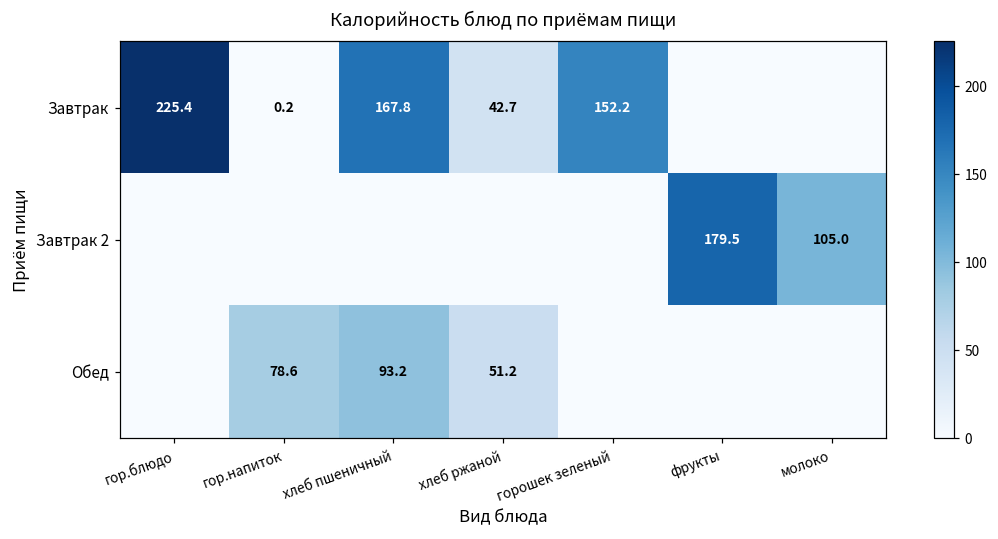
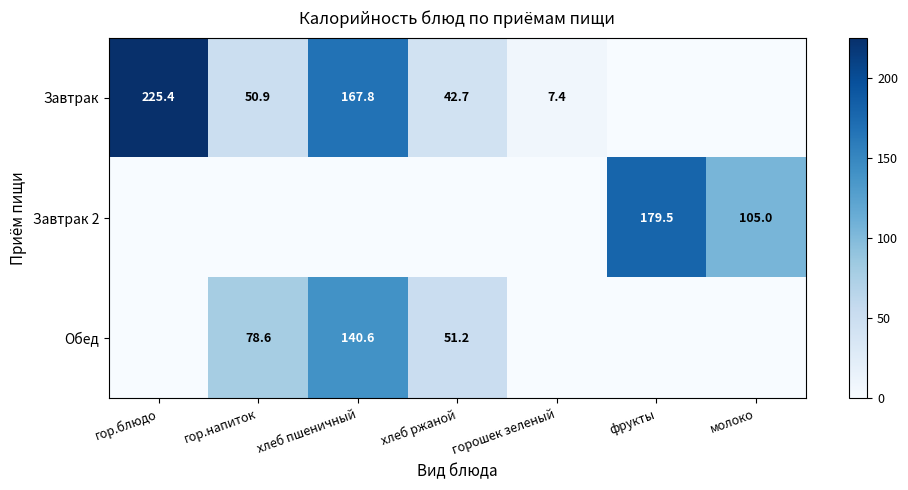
  {
    "Завтрак": {
      "гор.блюдо": 225.4,
-     "гор.напиток": 0.2,
+     "гор.напиток": 50.9,
      "хлеб пшеничный": 167.8,
      "хлеб ржаной": 42.7,
-     "горошек зеленый": 152.2
+     "горошек зеленый": 7.4
    },
    "Завтрак 2": {
      "фрукты": 179.5,
      "молоко": 105.0
    },
    "Обед": {
      "гор.напиток": 78.6,
-     "хлеб пшеничный": 93.2,
+     "хлеб пшеничный": 140.6,
      "хлеб ржаной": 51.2
    }
  }
